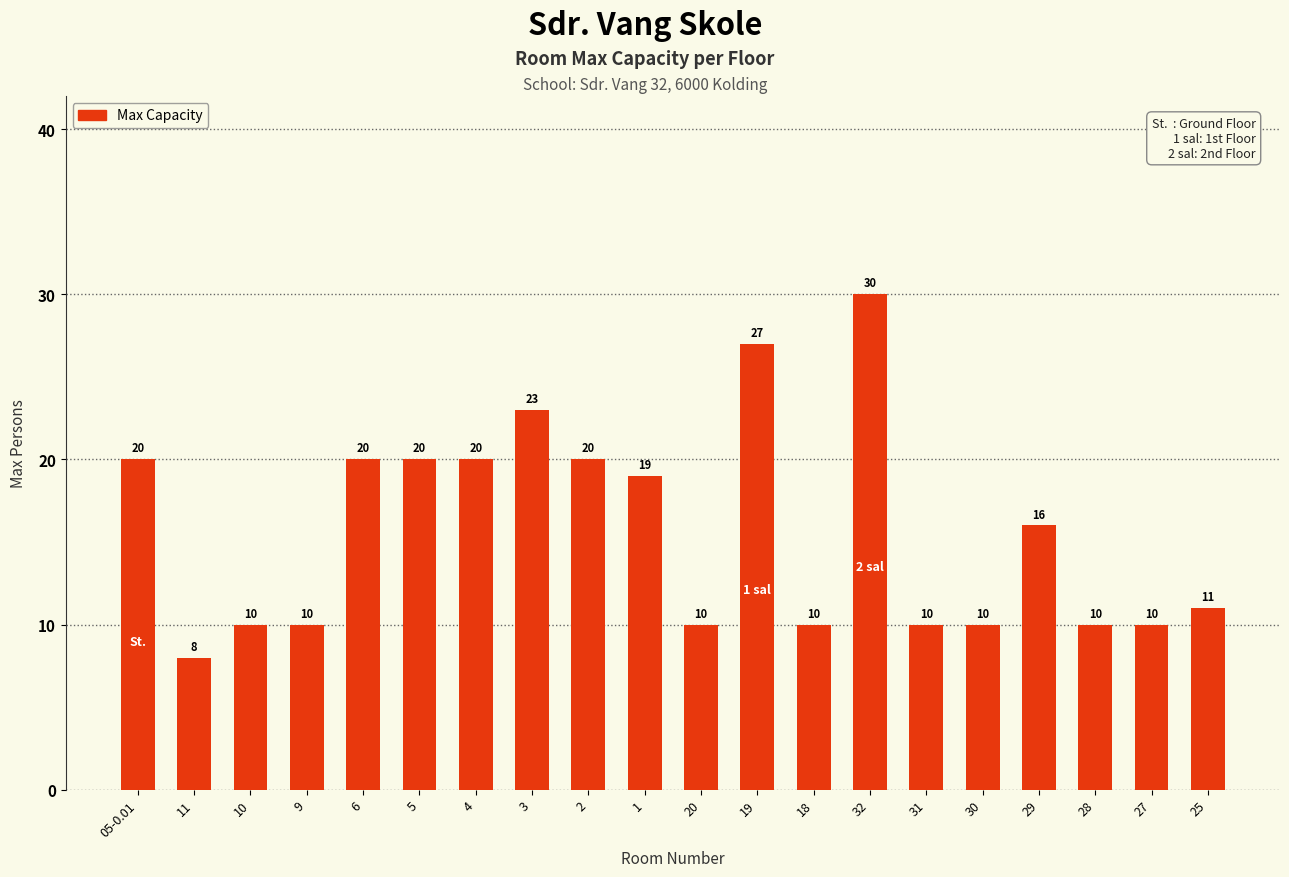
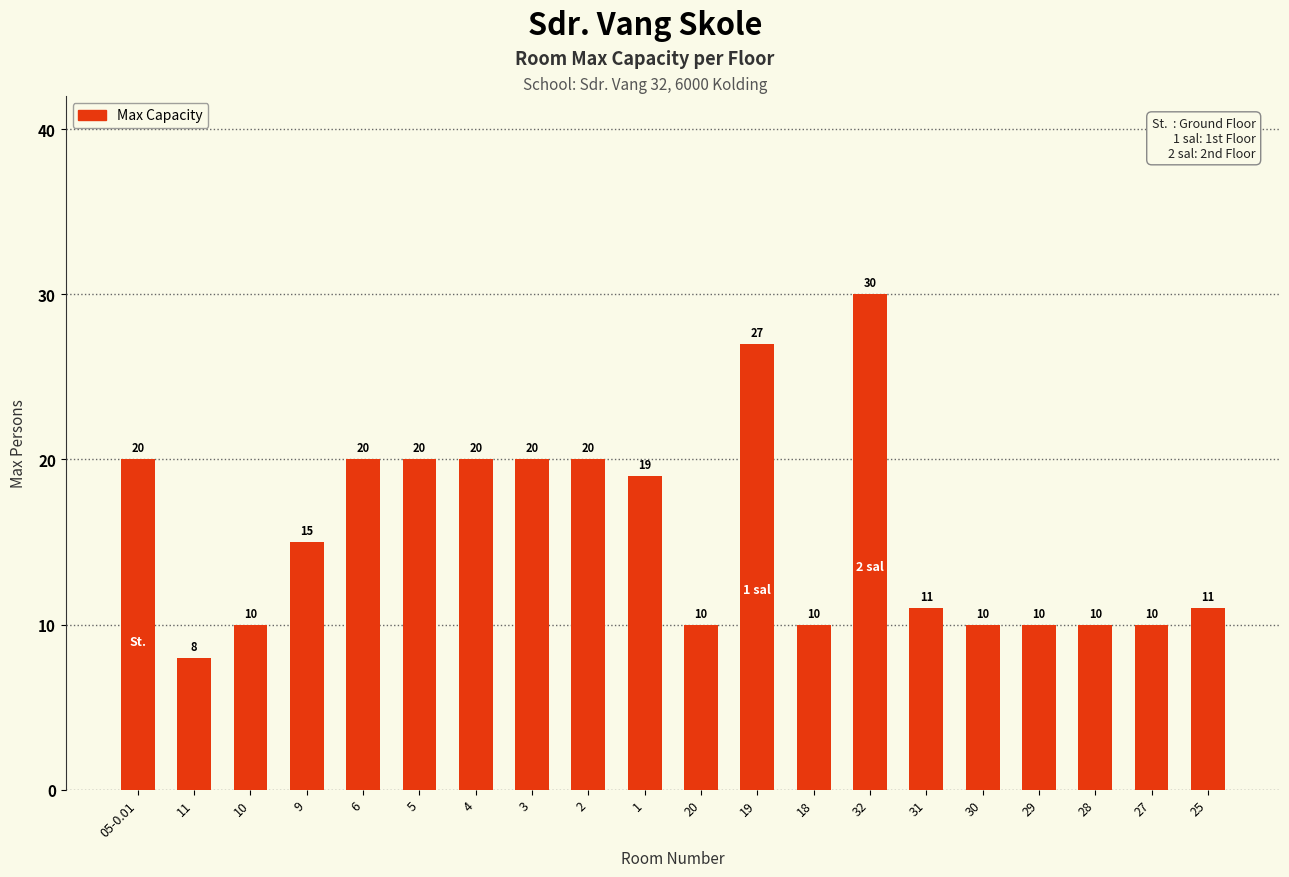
  {
    "05-0.01": 20,
    "11": 8,
    "10": 10,
-   "9": 10,
+   "9": 15,
    "6": 20,
    "5": 20,
    "4": 20,
-   "3": 23,
+   "3": 20,
    "2": 20,
    "1": 19,
    "20": 10,
    "19": 27,
    "18": 10,
    "32": 30,
-   "31": 10,
+   "31": 11,
    "30": 10,
-   "29": 16,
+   "29": 10,
    "28": 10,
    "27": 10,
    "25": 11
  }
